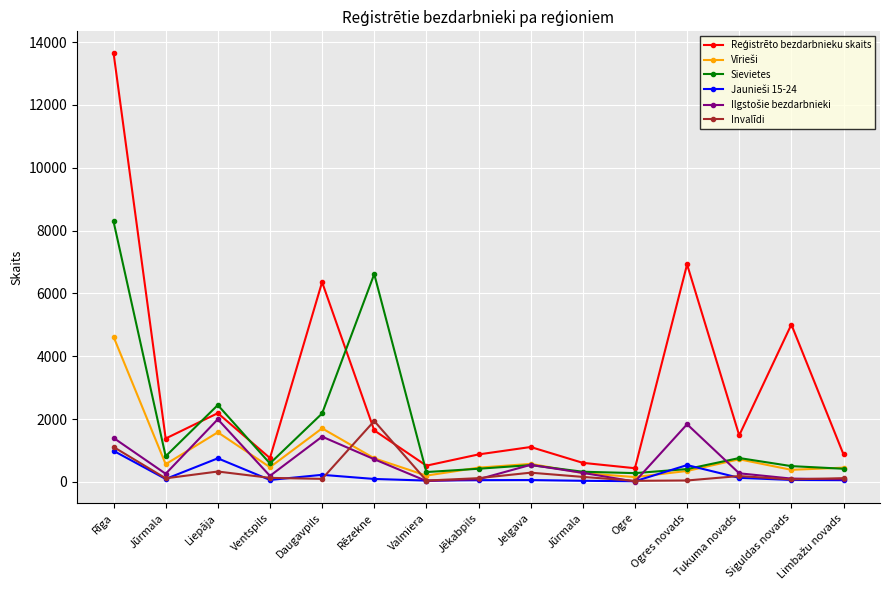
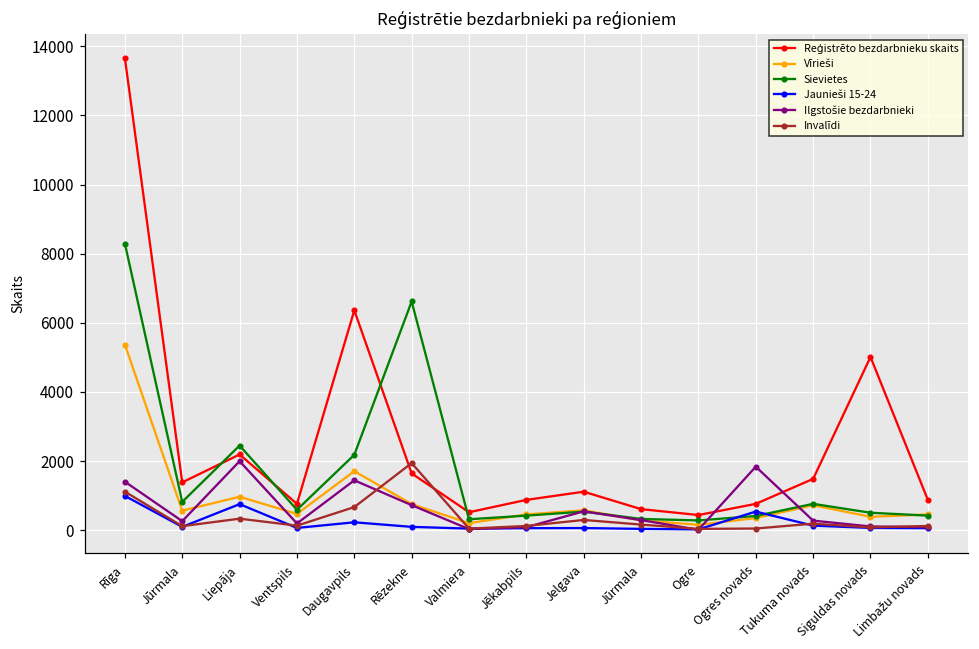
  {
    "Reģistrēto bezdarbnieku skaits": {
      "Rīga": 13700,
      "Liepāja": 2200,
      "Ventspils": 800,
      "Daugavpils": 6400,
      "Rēzekne": 1600,
      "Valmiera": 500,
      "Jēkabpils": 900,
      "Jelgava": 1100,
      "Ogre": 400,
-     "Ogres novads": 6900,
+     "Ogres novads": 800,
      "Tukuma novads": 1500,
      "Siguldas novads": 5000,
      "Limbažu novads": 900
    },
    "Vīrieši": {
-     "Rīga": 4600,
-     "Liepāja": 1600,
+     "Rīga": 5400,
+     "Liepāja": 1000,
      "Ventspils": 500,
      "Daugavpils": 1700,
      "Valmiera": 200,
      "Ogre": 200,
      "Siguldas novads": 400
    },
    "Sievietes": {
      "Rīga": 8300,
      "Liepāja": 2400,
      "Ventspils": 600,
      "Daugavpils": 2200,
      "Rēzekne": 6600,
      "Valmiera": 300,
      "Ogre": 300,
      "Siguldas novads": 500
    },
    "Jaunieši 15-24": {
      "Rīga": 1000,
      "Liepāja": 800,
      "Daugavpils": 200,
      "Rēzekne": 100,
      "Jelgava": 100,
      "Ogres novads": 500
    },
    "Ilgstošie bezdarbnieki": {
      "Rīga": 1400,
      "Liepāja": 2000,
      "Daugavpils": 1400,
      "Ogres novads": 1800,
      "Tukuma novads": 300
    },
    "Invalīdi": {
      "Rīga": 1100,
      "Liepāja": 300,
-     "Daugavpils": 100,
+     "Daugavpils": 700,
      "Rēzekne": 1900,
      "Jelgava": 300,
      "Ogres novads": 0
    }
  }
